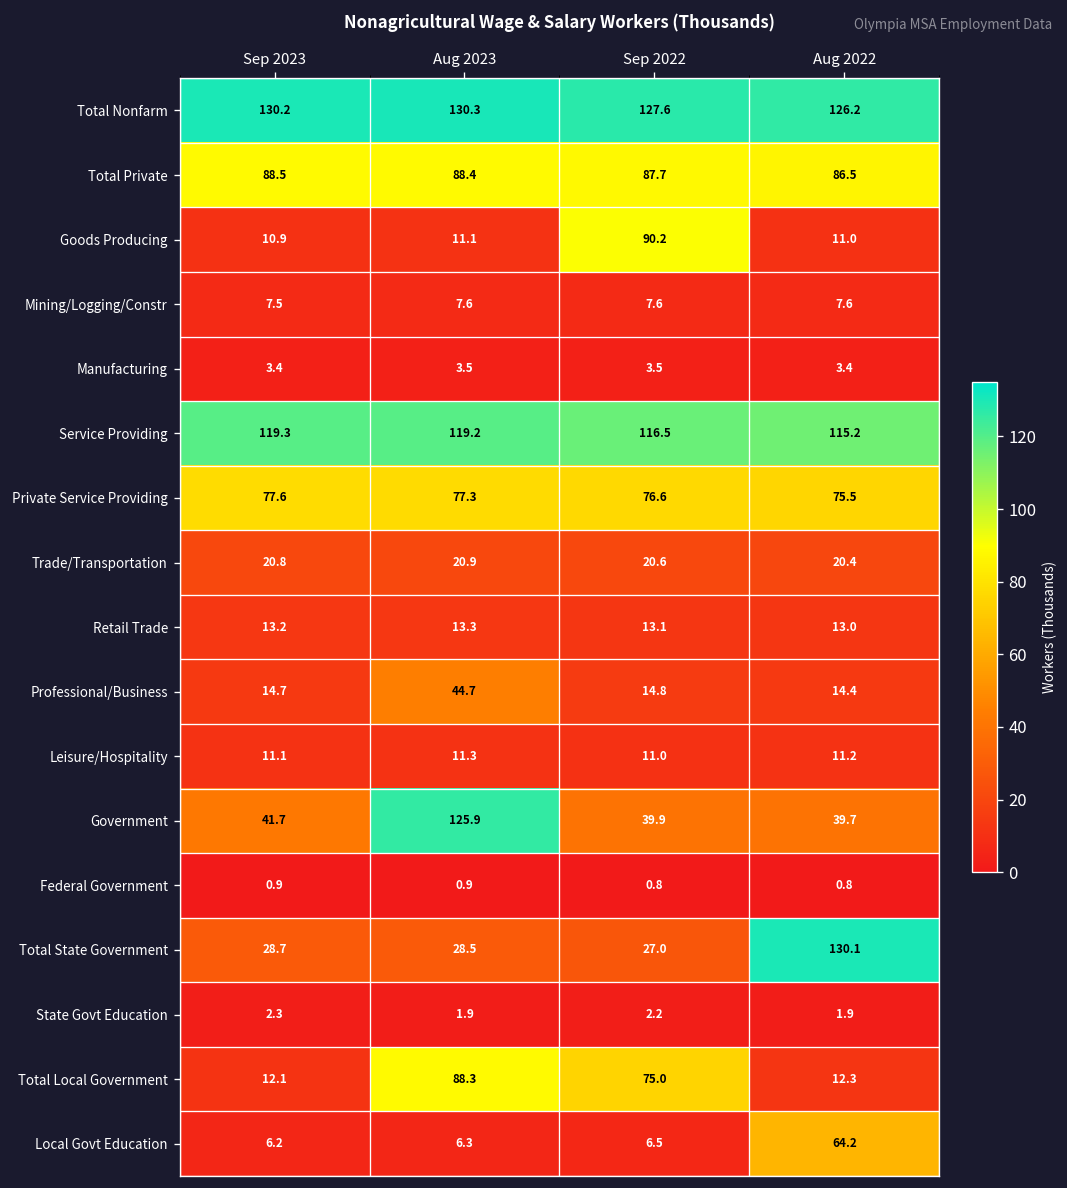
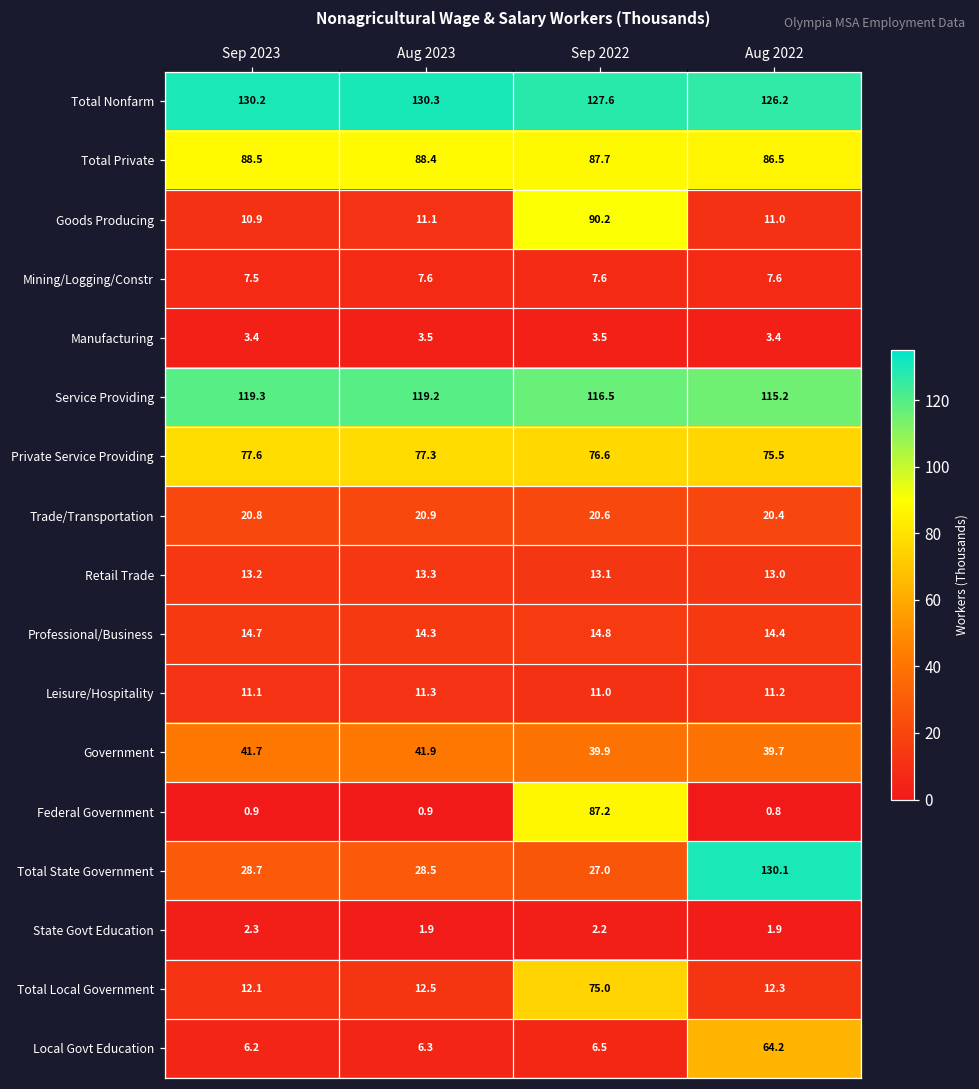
  {
    "Total Nonfarm": {
      "Sep 2023": 130.2,
      "Aug 2023": 130.3,
      "Sep 2022": 127.6,
      "Aug 2022": 126.2
    },
    "Total Private": {
      "Sep 2023": 88.5,
      "Aug 2023": 88.4,
      "Sep 2022": 87.7,
      "Aug 2022": 86.5
    },
    "Goods Producing": {
      "Sep 2023": 10.9,
      "Aug 2023": 11.1,
      "Sep 2022": 90.2,
      "Aug 2022": 11.0
    },
    "Mining/Logging/Constr": {
      "Sep 2023": 7.5,
      "Aug 2023": 7.6,
      "Sep 2022": 7.6,
      "Aug 2022": 7.6
    },
    "Manufacturing": {
      "Sep 2023": 3.4,
      "Aug 2023": 3.5,
      "Sep 2022": 3.5,
      "Aug 2022": 3.4
    },
    "Service Providing": {
      "Sep 2023": 119.3,
      "Aug 2023": 119.2,
      "Sep 2022": 116.5,
      "Aug 2022": 115.2
    },
    "Private Service Providing": {
      "Sep 2023": 77.6,
      "Aug 2023": 77.3,
      "Sep 2022": 76.6,
      "Aug 2022": 75.5
    },
    "Trade/Transportation": {
      "Sep 2023": 20.8,
      "Aug 2023": 20.9,
      "Sep 2022": 20.6,
      "Aug 2022": 20.4
    },
    "Retail Trade": {
      "Sep 2023": 13.2,
      "Aug 2023": 13.3,
      "Sep 2022": 13.1,
      "Aug 2022": 13.0
    },
    "Professional/Business": {
      "Sep 2023": 14.7,
-     "Aug 2023": 44.7,
+     "Aug 2023": 14.3,
      "Sep 2022": 14.8,
      "Aug 2022": 14.4
    },
    "Leisure/Hospitality": {
      "Sep 2023": 11.1,
      "Aug 2023": 11.3,
      "Sep 2022": 11.0,
      "Aug 2022": 11.2
    },
    "Government": {
      "Sep 2023": 41.7,
-     "Aug 2023": 125.9,
+     "Aug 2023": 41.9,
      "Sep 2022": 39.9,
      "Aug 2022": 39.7
    },
    "Federal Government": {
      "Sep 2023": 0.9,
      "Aug 2023": 0.9,
-     "Sep 2022": 0.8,
+     "Sep 2022": 87.2,
      "Aug 2022": 0.8
    },
    "Total State Government": {
      "Sep 2023": 28.7,
      "Aug 2023": 28.5,
      "Sep 2022": 27.0,
      "Aug 2022": 130.1
    },
    "State Govt Education": {
      "Sep 2023": 2.3,
      "Aug 2023": 1.9,
      "Sep 2022": 2.2,
      "Aug 2022": 1.9
    },
    "Total Local Government": {
      "Sep 2023": 12.1,
-     "Aug 2023": 88.3,
+     "Aug 2023": 12.5,
      "Sep 2022": 75.0,
      "Aug 2022": 12.3
    },
    "Local Govt Education": {
      "Sep 2023": 6.2,
      "Aug 2023": 6.3,
      "Sep 2022": 6.5,
      "Aug 2022": 64.2
    }
  }
